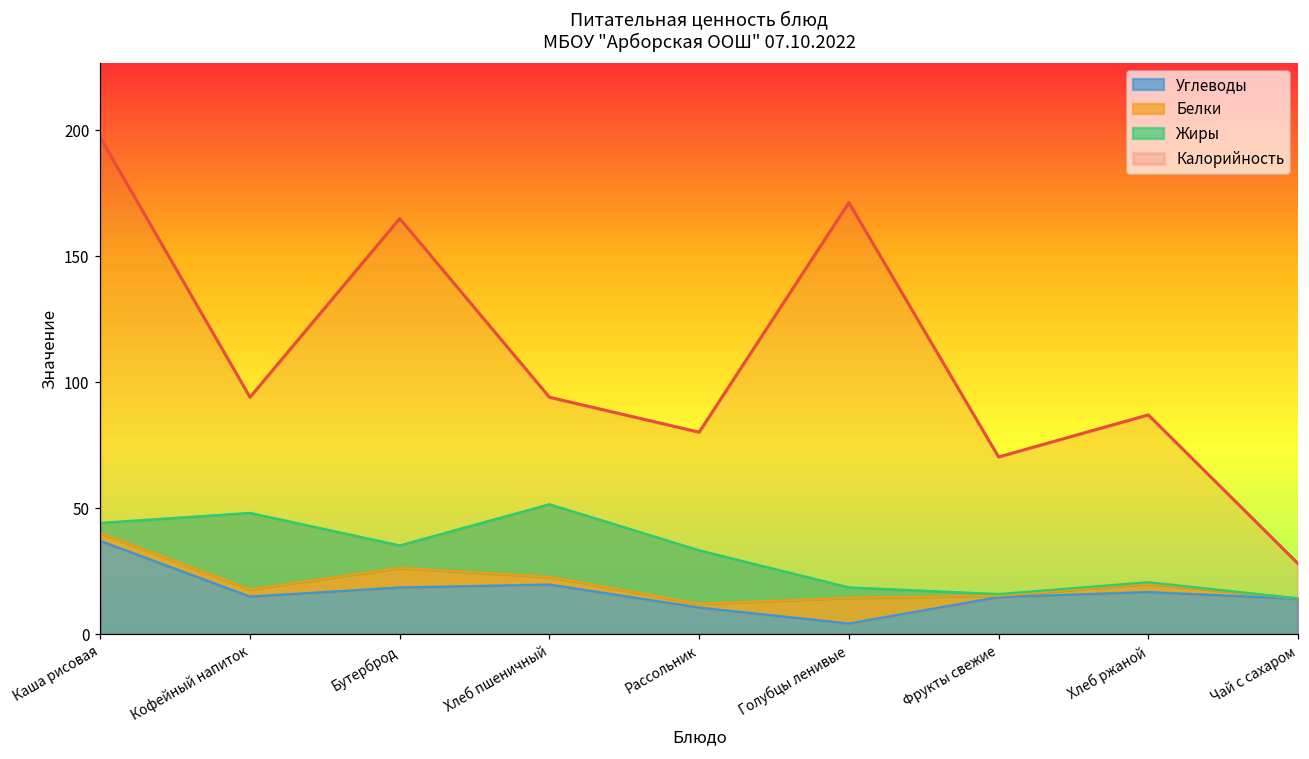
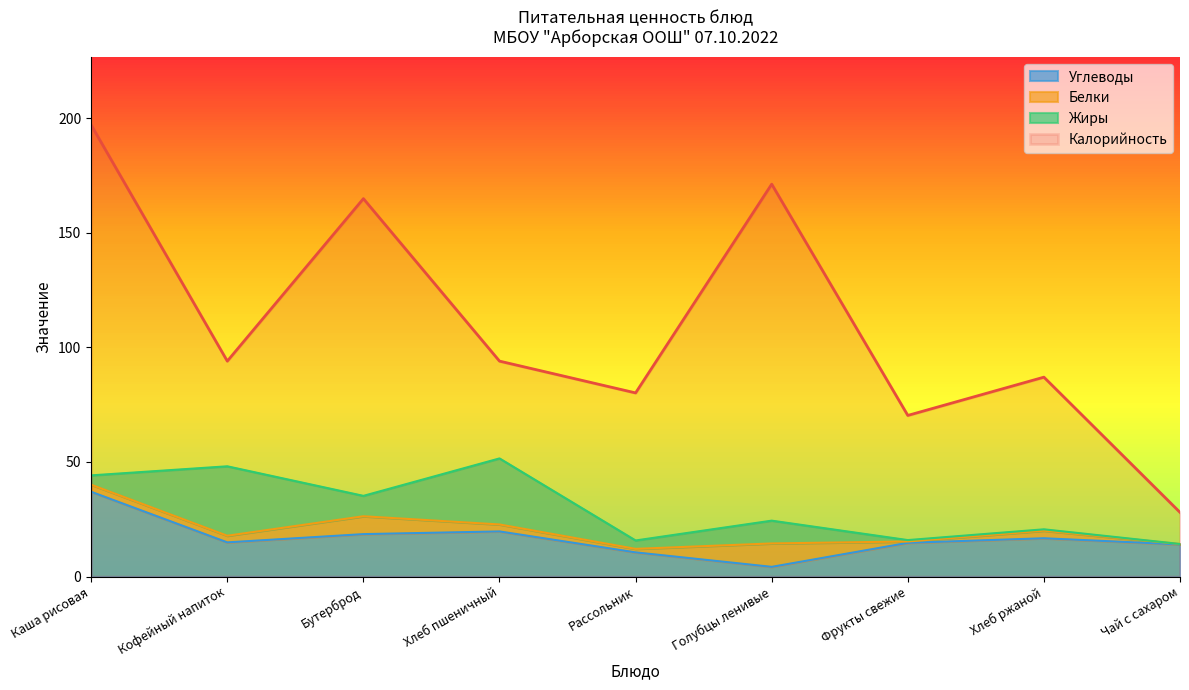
  {
    "Углеводы": {
      "Кофейный напиток": 15,
      "Бутерброд": 19,
      "Хлеб пшеничный": 20,
      "Рассольник": 11,
      "Голубцы ленивые": 4,
      "Хлеб ржаной": 17
    },
    "Жиры": {
      "Кофейный напиток": 30,
      "Бутерброд": 9,
      "Хлеб пшеничный": 29,
-     "Рассольник": 21,
-     "Голубцы ленивые": 4
+     "Рассольник": 4,
+     "Голубцы ленивые": 10
    }
  }
